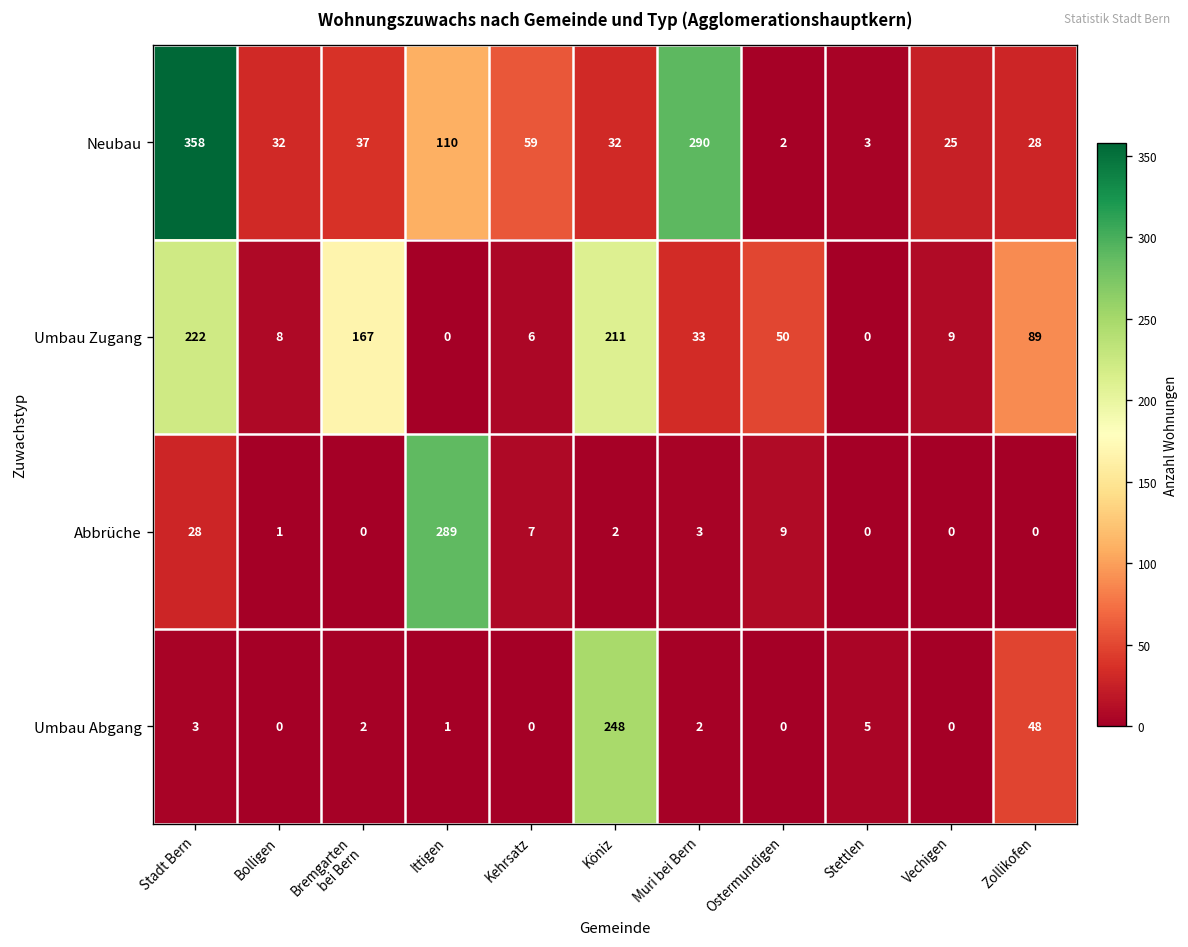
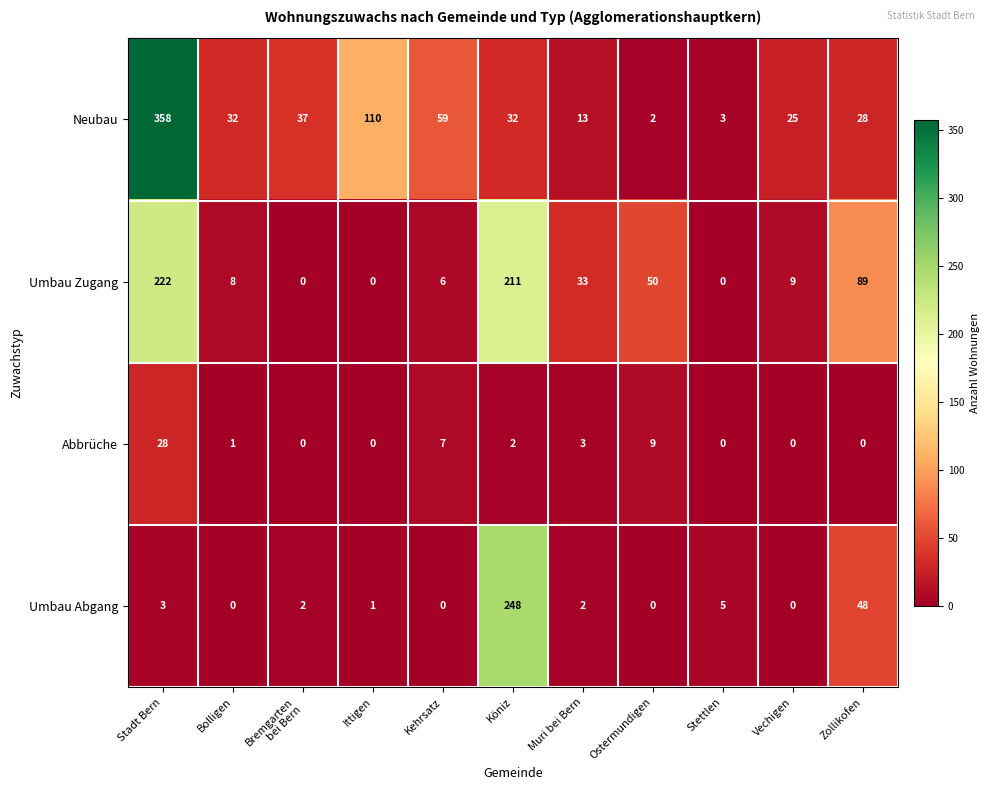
  {
    "Neubau": {
      "Stadt Bern": 358,
      "Bolligen": 32,
      "Bremgarten bei Bern": 37,
      "Ittigen": 110,
      "Kehrsatz": 59,
      "Köniz": 32,
-     "Muri bei Bern": 290,
+     "Muri bei Bern": 13,
      "Ostermundigen": 2,
      "Stettlen": 3,
      "Vechigen": 25,
      "Zollikofen": 28
    },
    "Umbau Zugang": {
      "Stadt Bern": 222,
      "Bolligen": 8,
-     "Bremgarten bei Bern": 167,
+     "Bremgarten bei Bern": 0,
      "Ittigen": 0,
      "Kehrsatz": 6,
      "Köniz": 211,
      "Muri bei Bern": 33,
      "Ostermundigen": 50,
      "Stettlen": 0,
      "Vechigen": 9,
      "Zollikofen": 89
    },
    "Abbrüche": {
      "Stadt Bern": 28,
      "Bolligen": 1,
      "Bremgarten bei Bern": 0,
-     "Ittigen": 289,
+     "Ittigen": 0,
      "Kehrsatz": 7,
      "Köniz": 2,
      "Muri bei Bern": 3,
      "Ostermundigen": 9,
      "Stettlen": 0,
      "Vechigen": 0,
      "Zollikofen": 0
    },
    "Umbau Abgang": {
      "Stadt Bern": 3,
      "Bolligen": 0,
      "Bremgarten bei Bern": 2,
      "Ittigen": 1,
      "Kehrsatz": 0,
      "Köniz": 248,
      "Muri bei Bern": 2,
      "Ostermundigen": 0,
      "Stettlen": 5,
      "Vechigen": 0,
      "Zollikofen": 48
    }
  }
